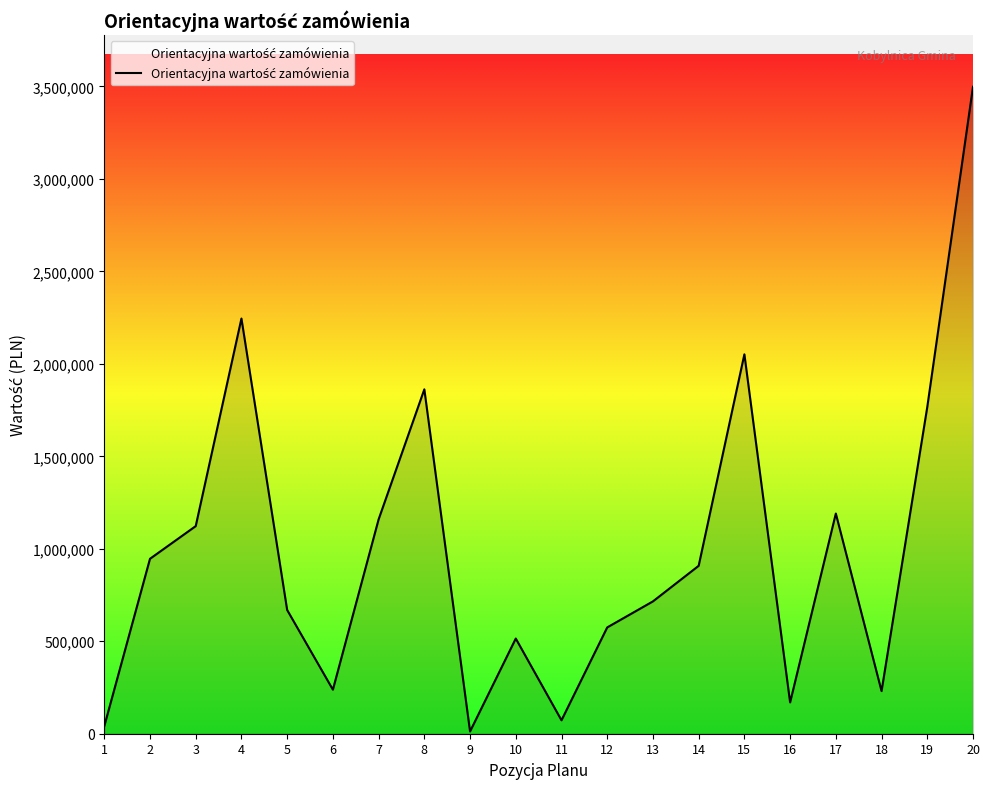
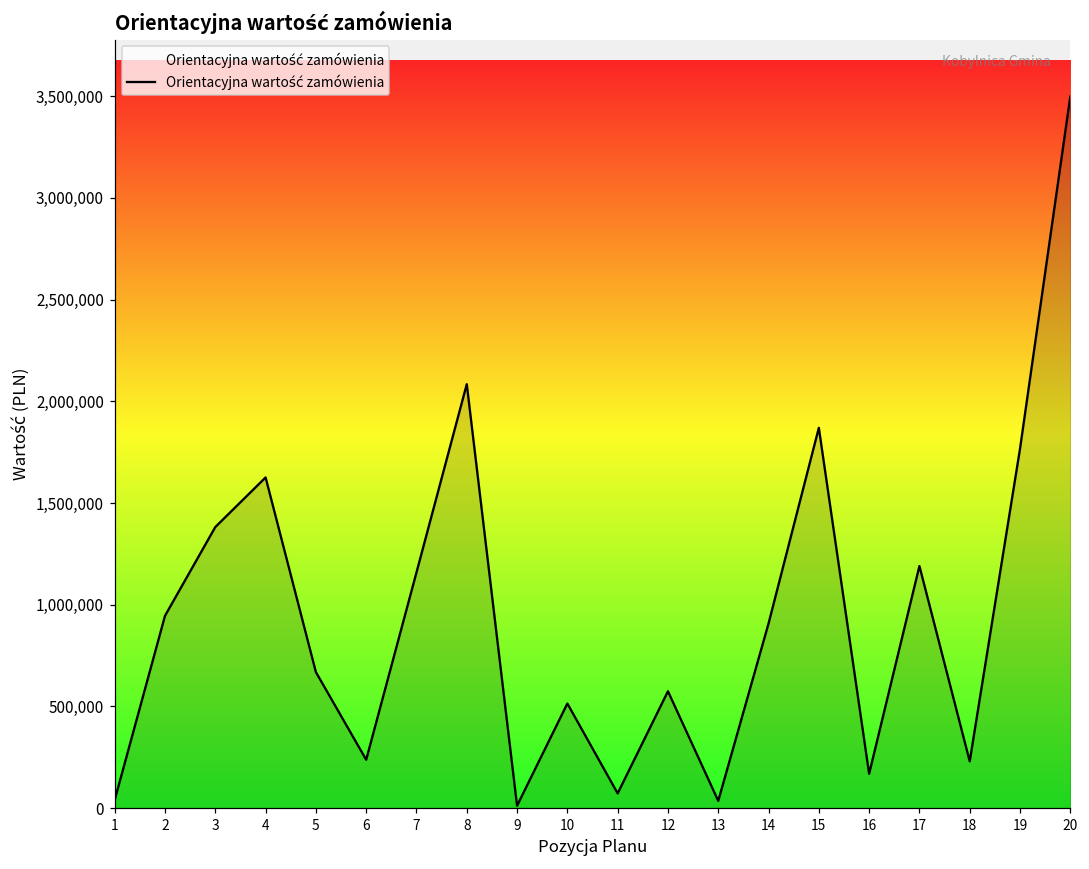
  {
    "1": "40,000",
    "2": "950,000",
-   "3": "1,120,000",
-   "4": "2,250,000",
+   "3": "1,380,000",
+   "4": "1,630,000",
    "5": "670,000",
    "6": "240,000",
    "7": "1,160,000",
-   "8": "1,860,000",
+   "8": "2,080,000",
    "9": "10,000",
    "10": "510,000",
    "11": "70,000",
    "12": "570,000",
-   "13": "720,000",
+   "13": "40,000",
    "14": "910,000",
-   "15": "2,050,000",
+   "15": "1,870,000",
    "16": "170,000",
    "17": "1,190,000",
    "18": "230,000",
    "19": "1,770,000",
    "20": "3,500,000"
  }
